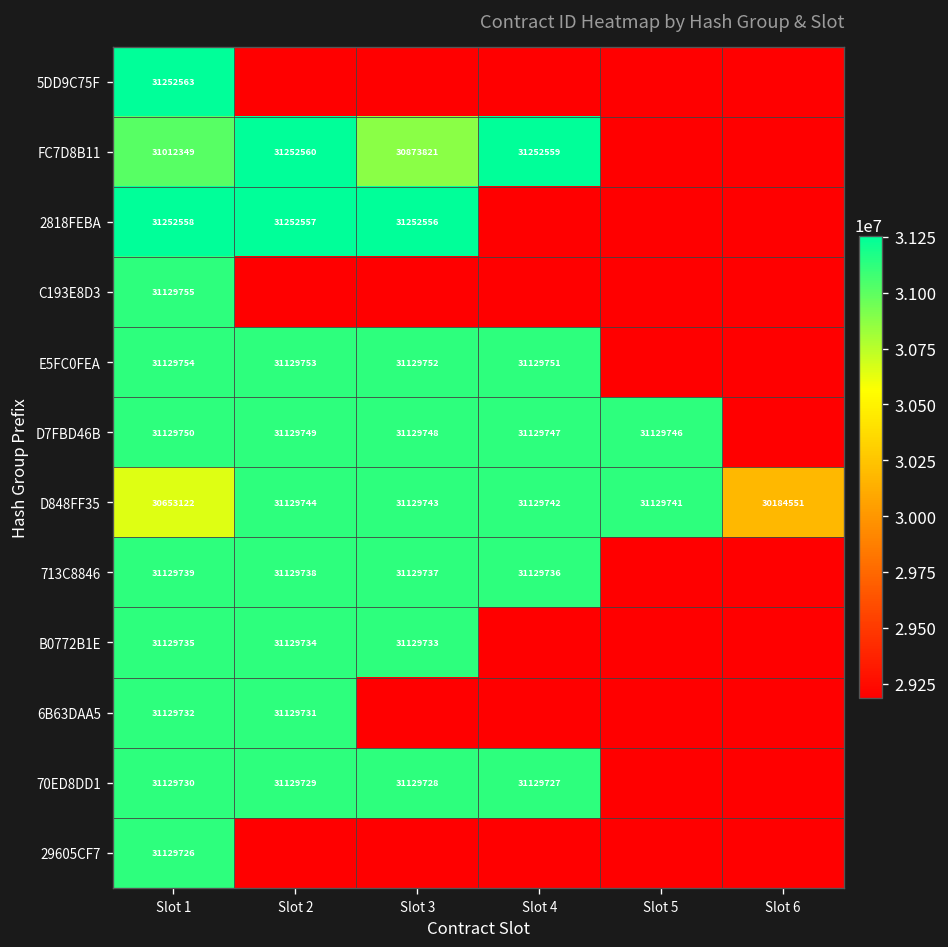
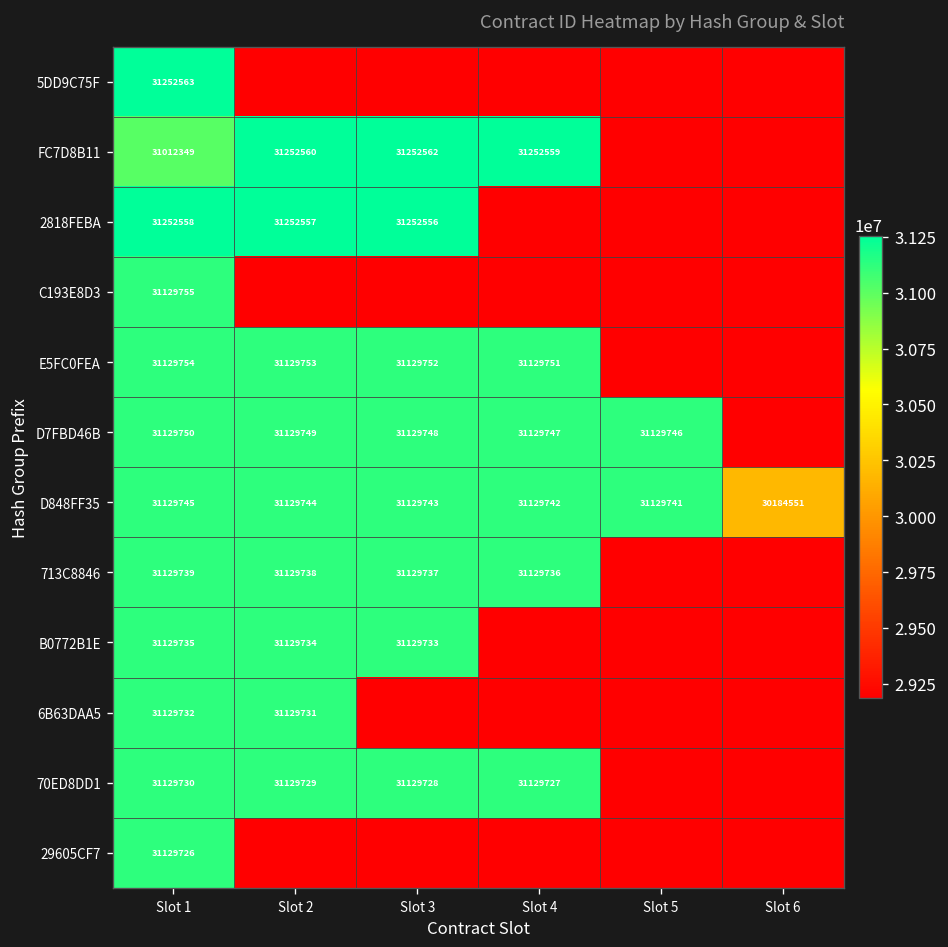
  {
    "5DD9C75F": {
      "Slot 1": 31252563
    },
    "FC7D8B11": {
      "Slot 1": 31012349,
      "Slot 2": 31252560,
-     "Slot 3": 30873821,
+     "Slot 3": 31252562,
      "Slot 4": 31252559
    },
    "2818FEBA": {
      "Slot 1": 31252558,
      "Slot 2": 31252557,
      "Slot 3": 31252556
    },
    "C193E8D3": {
      "Slot 1": 31129755
    },
    "E5FC0FEA": {
      "Slot 1": 31129754,
      "Slot 2": 31129753,
      "Slot 3": 31129752,
      "Slot 4": 31129751
    },
    "D7FBD46B": {
      "Slot 1": 31129750,
      "Slot 2": 31129749,
      "Slot 3": 31129748,
      "Slot 4": 31129747,
      "Slot 5": 31129746
    },
    "D848FF35": {
-     "Slot 1": 30653122,
+     "Slot 1": 31129745,
      "Slot 2": 31129744,
      "Slot 3": 31129743,
      "Slot 4": 31129742,
      "Slot 5": 31129741,
      "Slot 6": 30184551
    },
    "713C8846": {
      "Slot 1": 31129739,
      "Slot 2": 31129738,
      "Slot 3": 31129737,
      "Slot 4": 31129736
    },
    "B0772B1E": {
      "Slot 1": 31129735,
      "Slot 2": 31129734,
      "Slot 3": 31129733
    },
    "6B63DAA5": {
      "Slot 1": 31129732,
      "Slot 2": 31129731
    },
    "70ED8DD1": {
      "Slot 1": 31129730,
      "Slot 2": 31129729,
      "Slot 3": 31129728,
      "Slot 4": 31129727
    },
    "29605CF7": {
      "Slot 1": 31129726
    }
  }
